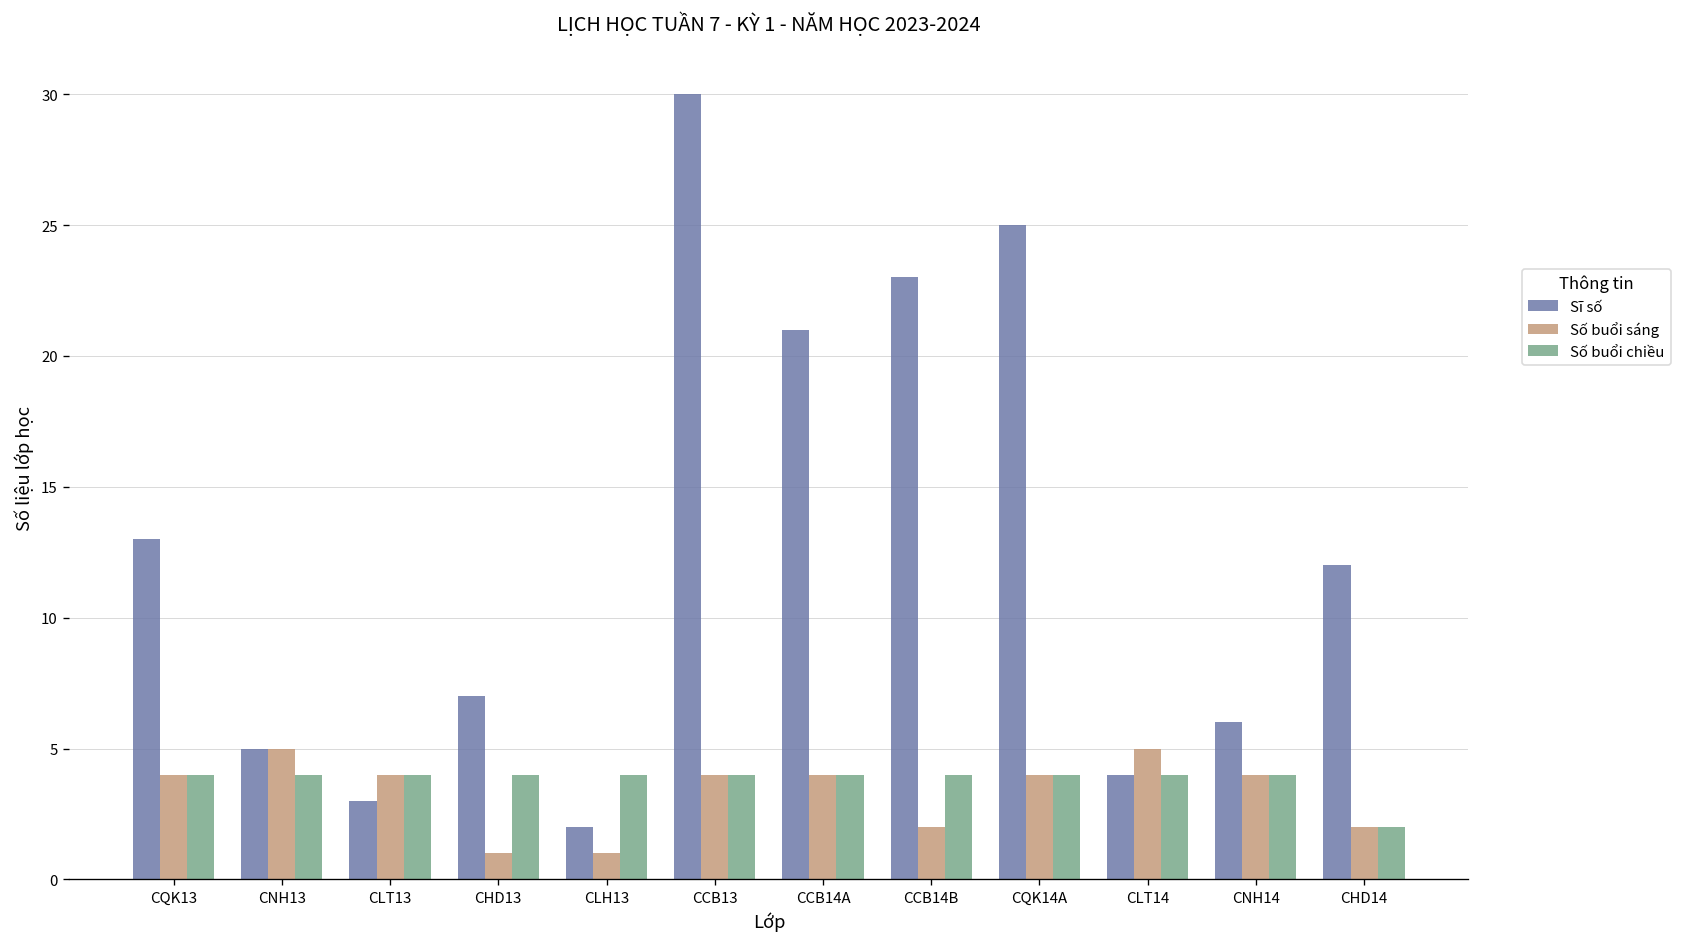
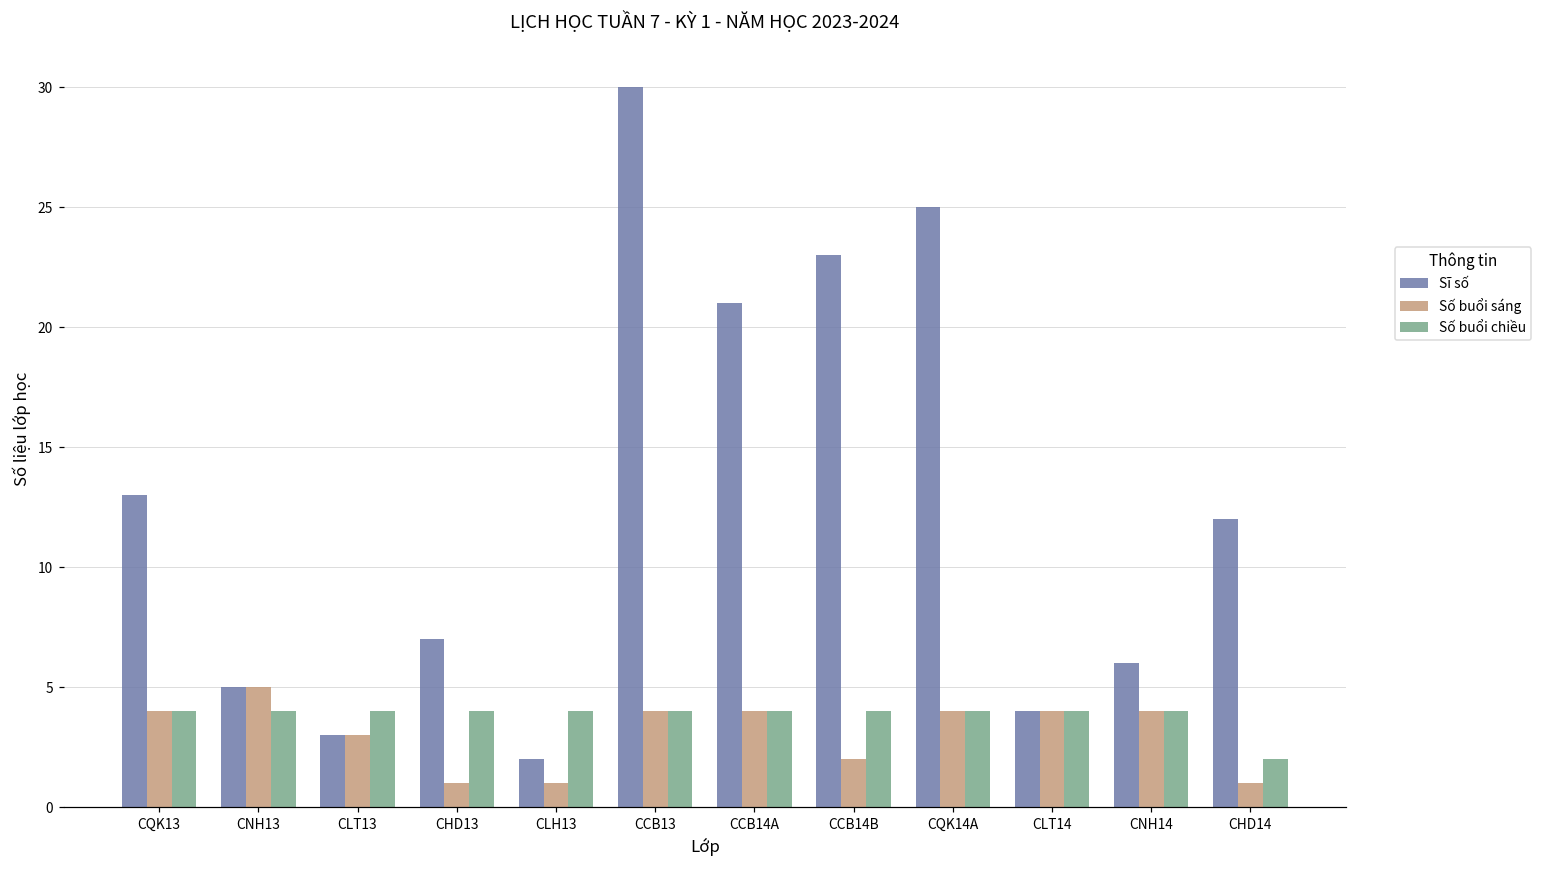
  {
    "Số buổi sáng": {
      "CQK13": 4,
      "CNH13": 5,
-     "CLT13": 4,
+     "CLT13": 3,
      "CHD13": 1,
      "CLH13": 1,
      "CCB13": 4,
      "CCB14A": 4,
      "CCB14B": 2,
      "CQK14A": 4,
-     "CLT14": 5,
+     "CLT14": 4,
      "CNH14": 4,
-     "CHD14": 2
+     "CHD14": 1
    }
  }
